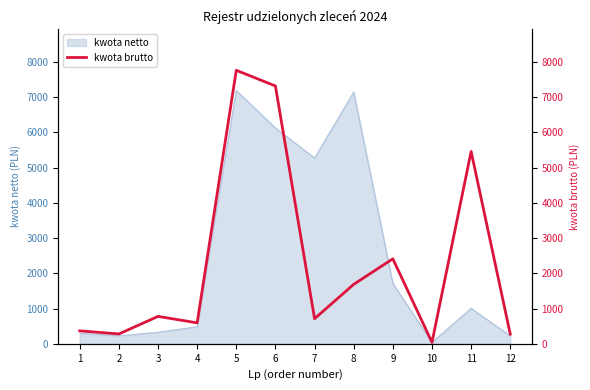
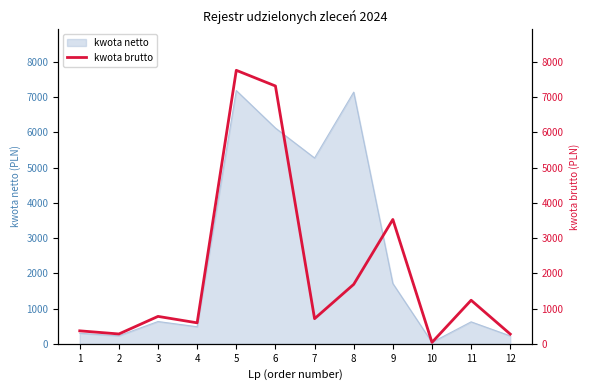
  {
    "kwota netto": {
      "1": 300,
      "2": 200,
-     "3": 300,
+     "3": 600,
      "4": 500,
      "5": 7200,
      "6": 6100,
      "7": 5300,
      "8": 7100,
      "9": 1700,
      "10": 0,
-     "11": 1000,
+     "11": 600,
      "12": 200
    },
    "kwota brutto": {
      "1": 400,
      "2": 300,
      "3": 800,
      "4": 600,
      "5": 7800,
      "6": 7300,
      "7": 700,
      "8": 1700,
-     "9": 2400,
+     "9": 3500,
      "10": 0,
-     "11": 5500,
+     "11": 1200,
      "12": 300
    }
  }
